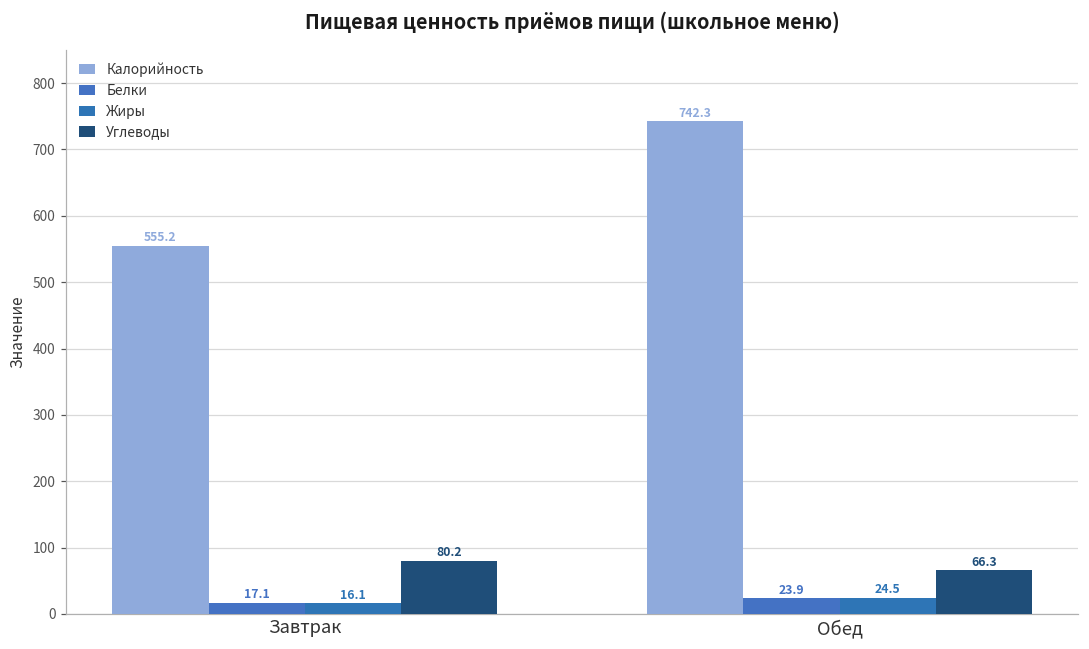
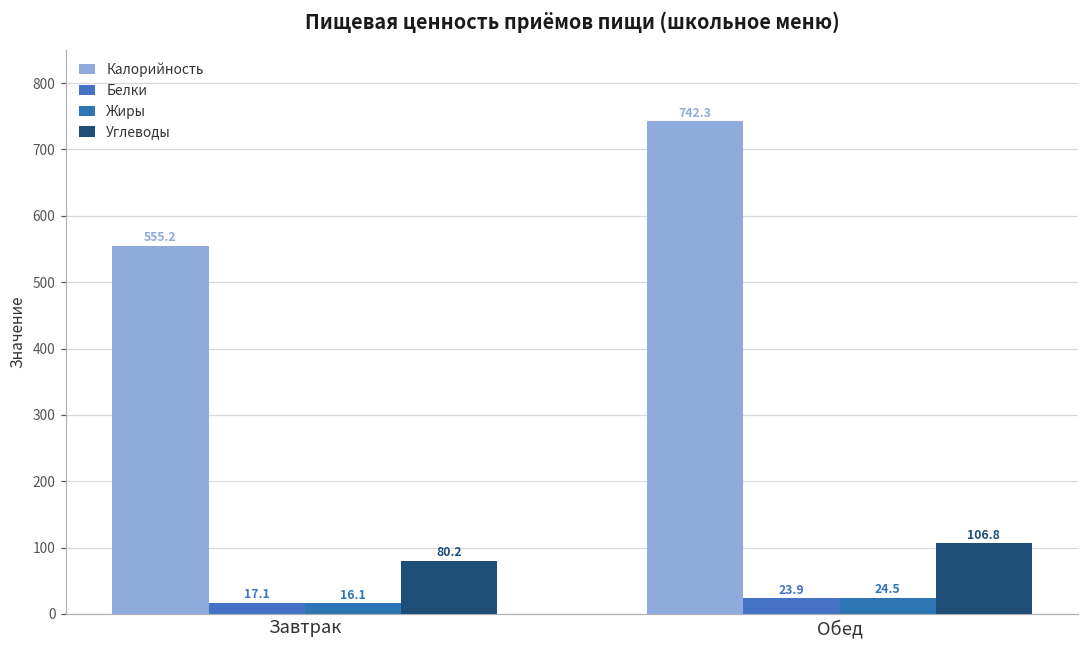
  {
    "Калорийность": {
      "Завтрак": 555.2,
      "Обед": 742.3
    },
    "Углеводы": {
      "Завтрак": 80.2,
-     "Обед": 66.3
+     "Обед": 106.8
    }
  }
